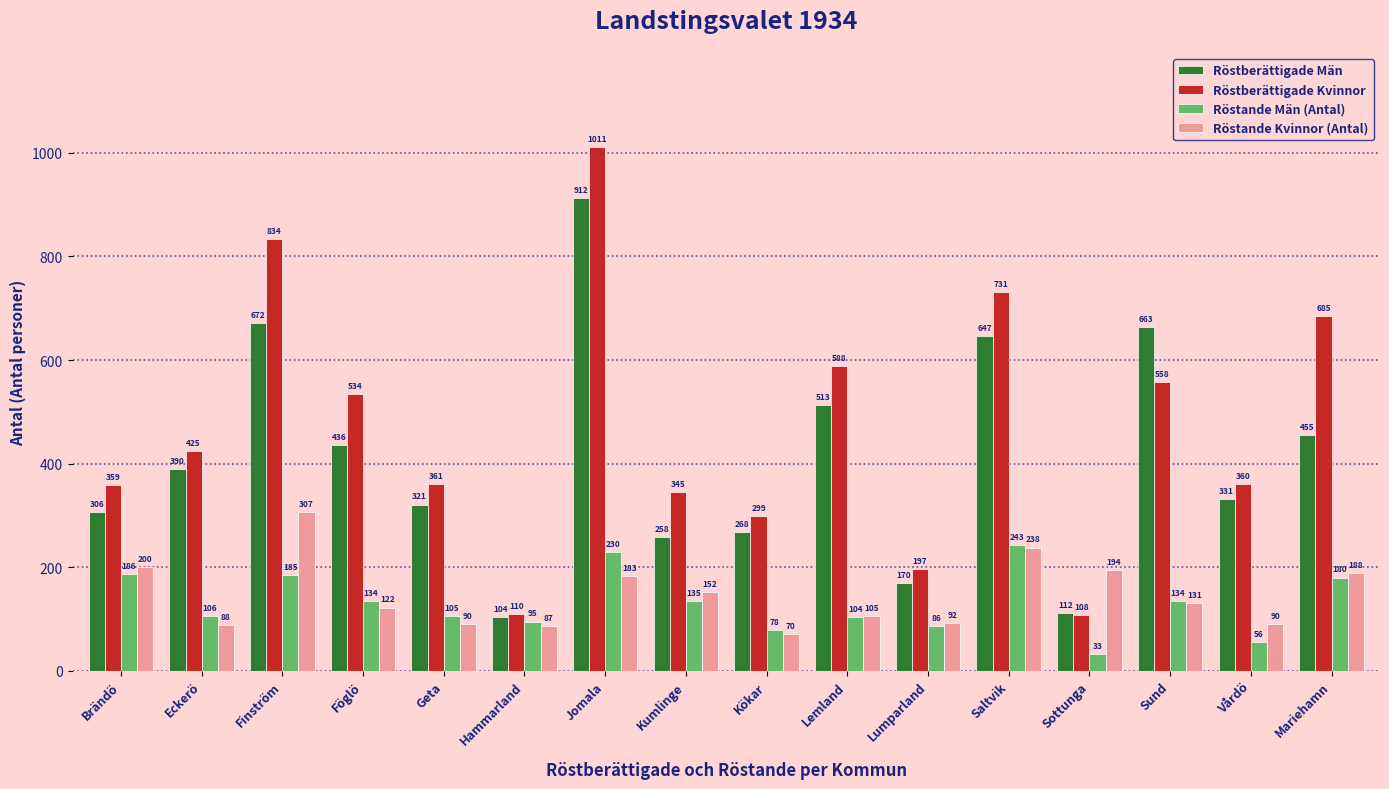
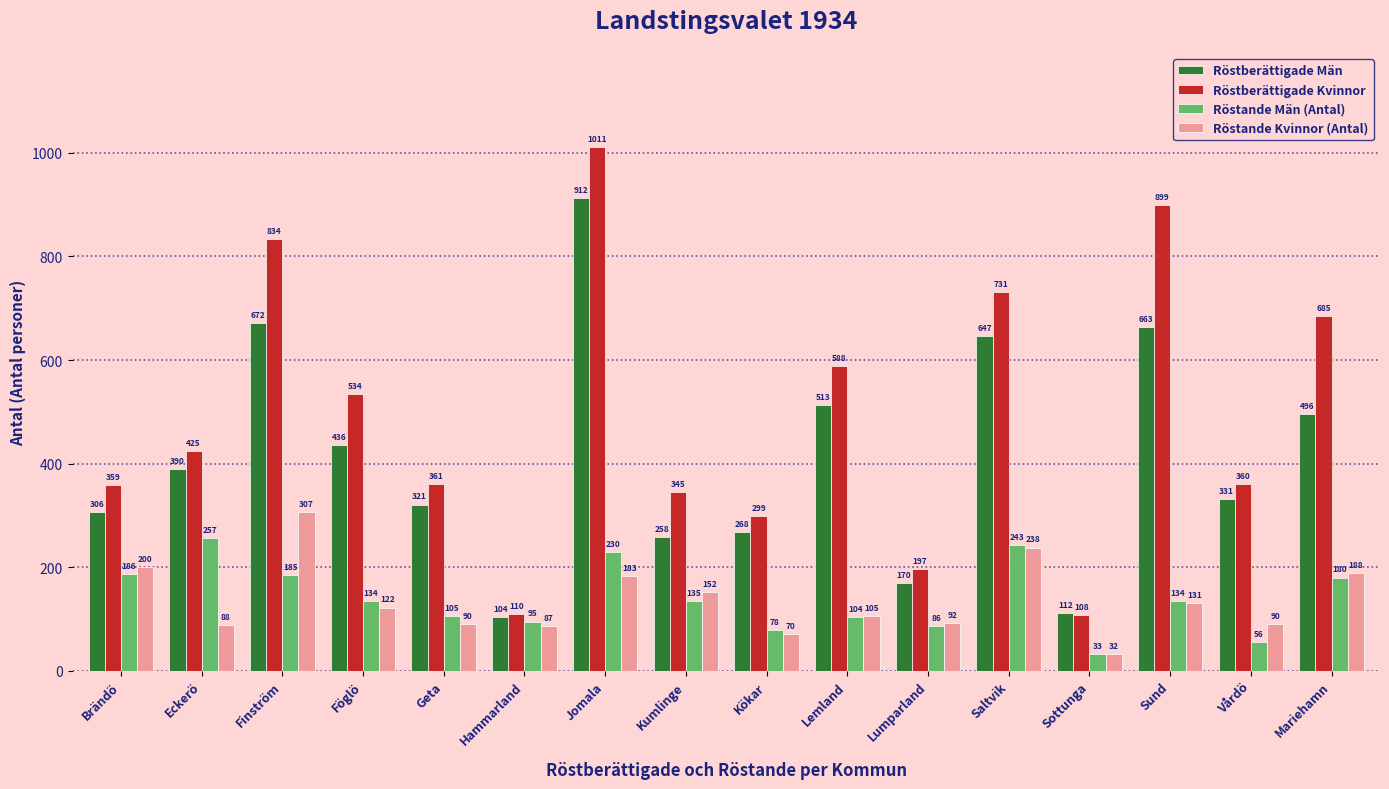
  {
    "Röstberättigade Män": {
      "Brändö": 306,
      "Eckerö": 390,
      "Finström": 672,
      "Föglö": 436,
      "Geta": 321,
      "Hammarland": 104,
      "Jomala": 912,
      "Kumlinge": 258,
      "Kökar": 268,
      "Lemland": 513,
      "Lumparland": 170,
      "Saltvik": 647,
      "Sottunga": 112,
      "Sund": 663,
      "Vårdö": 331,
-     "Mariehamn": 455
+     "Mariehamn": 496
    },
    "Röstberättigade Kvinnor": {
      "Brändö": 359,
      "Eckerö": 425,
      "Finström": 834,
      "Föglö": 534,
      "Geta": 361,
      "Hammarland": 110,
      "Jomala": 1011,
      "Kumlinge": 345,
      "Kökar": 299,
      "Lemland": 588,
      "Lumparland": 197,
      "Saltvik": 731,
      "Sottunga": 108,
-     "Sund": 558,
+     "Sund": 899,
      "Vårdö": 360,
      "Mariehamn": 685
    },
    "Röstande Män (Antal)": {
      "Brändö": 186,
-     "Eckerö": 106,
+     "Eckerö": 257,
      "Finström": 185,
      "Föglö": 134,
      "Geta": 105,
      "Hammarland": 95,
      "Jomala": 230,
      "Kumlinge": 135,
      "Kökar": 78,
      "Lemland": 104,
      "Lumparland": 86,
      "Saltvik": 243,
      "Sottunga": 33,
      "Sund": 134,
      "Vårdö": 56,
      "Mariehamn": 180
    },
    "Röstande Kvinnor (Antal)": {
      "Brändö": 200,
      "Eckerö": 88,
      "Finström": 307,
      "Föglö": 122,
      "Geta": 90,
      "Hammarland": 87,
      "Jomala": 183,
      "Kumlinge": 152,
      "Kökar": 70,
      "Lemland": 105,
      "Lumparland": 92,
      "Saltvik": 238,
-     "Sottunga": 194,
+     "Sottunga": 32,
      "Sund": 131,
      "Vårdö": 90,
      "Mariehamn": 188
    }
  }
